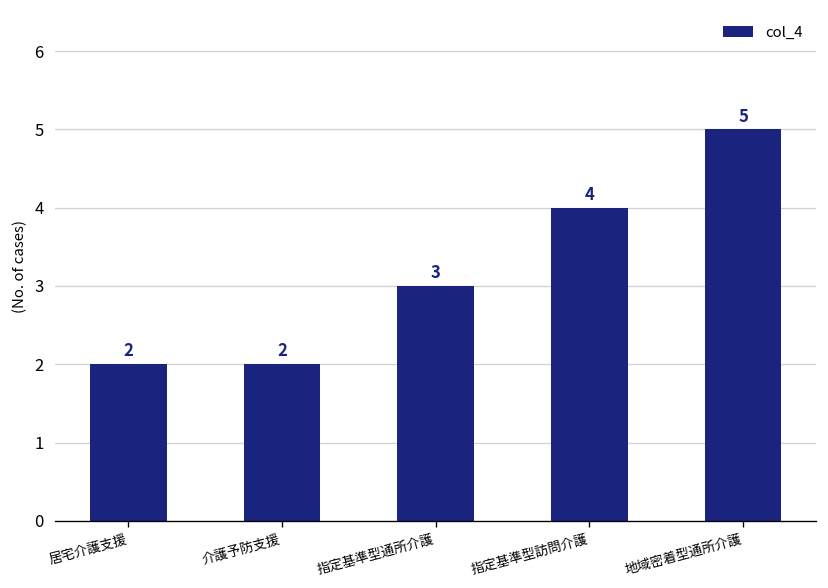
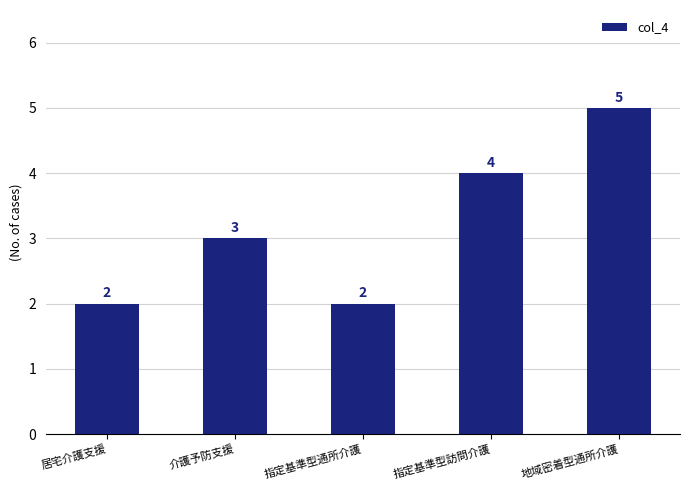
  {
    "居宅介護支援": 2,
-   "介護予防支援": 2,
-   "指定基準型通所介護": 3,
+   "介護予防支援": 3,
+   "指定基準型通所介護": 2,
    "指定基準型訪問介護": 4,
    "地域密着型通所介護": 5
  }
